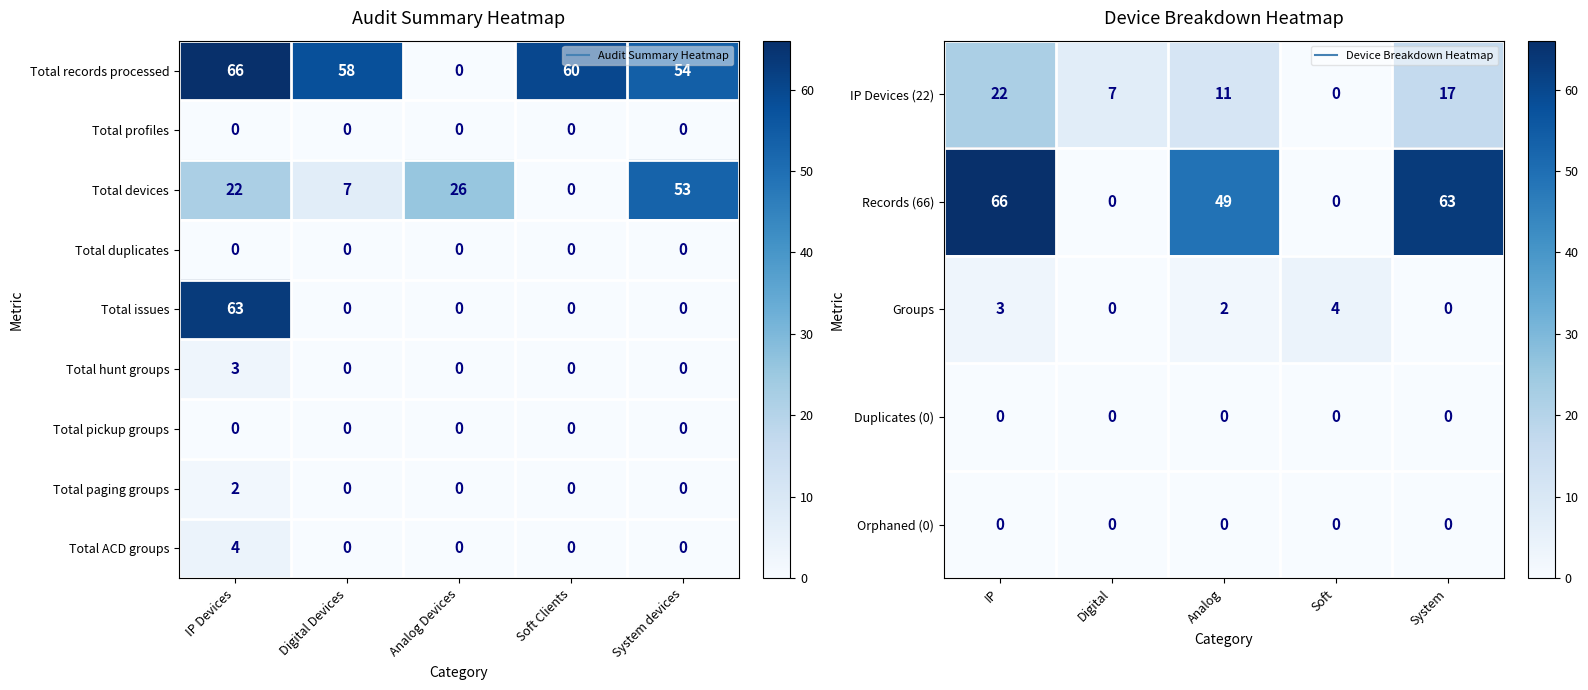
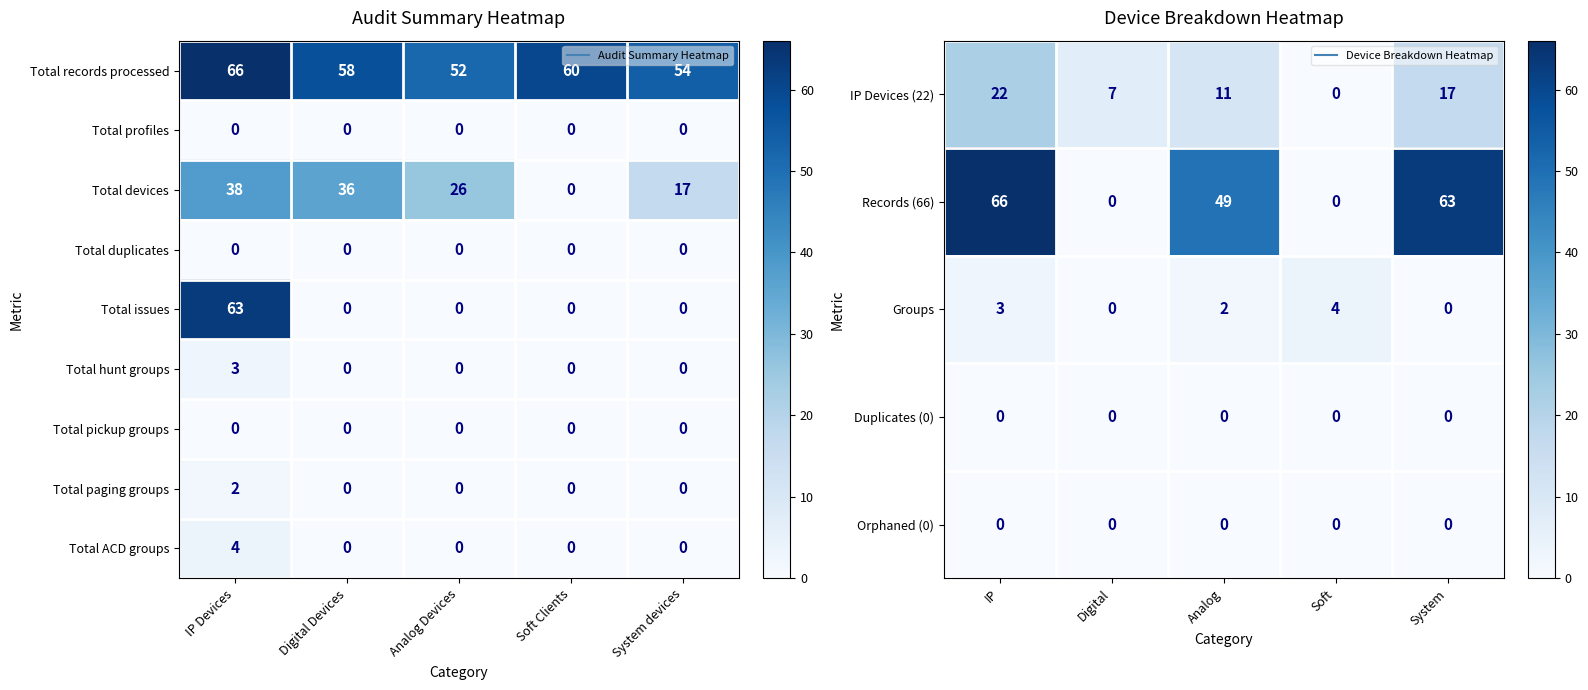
  {
    "Audit Summary Heatmap": {
      "Total records processed": {
        "IP Devices": 66,
        "Digital Devices": 58,
-       "Analog Devices": 0
+       "Analog Devices": 52
      },
      "Total profiles": {
        "IP Devices": 0,
        "Digital Devices": 0,
        "Analog Devices": 0,
        "Soft Clients": 0,
        "System devices": 0
      },
      "Total devices": {
-       "IP Devices": 22,
-       "Digital Devices": 7,
+       "IP Devices": 38,
+       "Digital Devices": 36,
        "Analog Devices": 26,
        "Soft Clients": 0,
-       "System devices": 53
+       "System devices": 17
      },
      "Total duplicates": {
        "IP Devices": 0,
        "Digital Devices": 0,
        "Analog Devices": 0,
        "Soft Clients": 0,
        "System devices": 0
      },
      "Total issues": {
        "IP Devices": 63,
        "Digital Devices": 0,
        "Analog Devices": 0,
        "Soft Clients": 0,
        "System devices": 0
      },
      "Total hunt groups": {
        "IP Devices": 3,
        "Digital Devices": 0,
        "Analog Devices": 0,
        "Soft Clients": 0,
        "System devices": 0
      },
      "Total pickup groups": {
        "IP Devices": 0,
        "Digital Devices": 0,
        "Analog Devices": 0,
        "Soft Clients": 0,
        "System devices": 0
      },
      "Total paging groups": {
        "IP Devices": 2,
        "Digital Devices": 0,
        "Analog Devices": 0,
        "Soft Clients": 0,
        "System devices": 0
      },
      "Total ACD groups": {
        "IP Devices": 4,
        "Digital Devices": 0,
        "Analog Devices": 0,
        "Soft Clients": 0,
        "System devices": 0
      }
    },
    "Device Breakdown Heatmap": {
      "IP Devices (22)": {
        "IP": 22,
        "Digital": 7,
        "Analog": 11,
        "Soft": 0,
        "System": 17
      },
      "Records (66)": {
        "IP": 66,
        "Digital": 0,
        "Analog": 49,
        "Soft": 0,
        "System": 63
      },
      "Groups": {
        "IP": 3,
        "Digital": 0,
        "Analog": 2,
        "Soft": 4,
        "System": 0
      },
      "Duplicates (0)": {
        "IP": 0,
        "Digital": 0,
        "Analog": 0,
        "Soft": 0,
        "System": 0
      },
      "Orphaned (0)": {
        "IP": 0,
        "Digital": 0,
        "Analog": 0,
        "Soft": 0,
        "System": 0
      }
    }
  }
